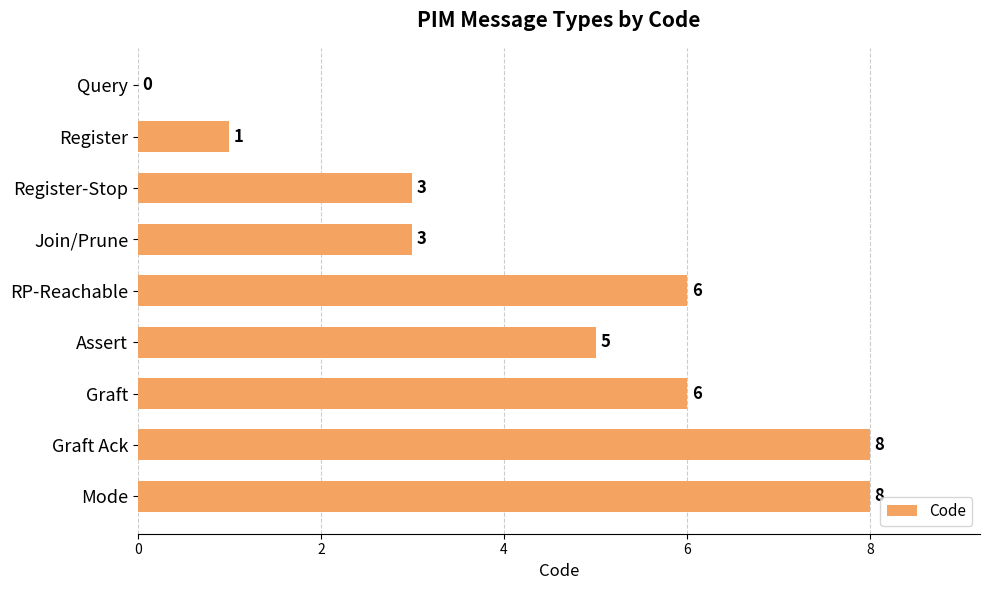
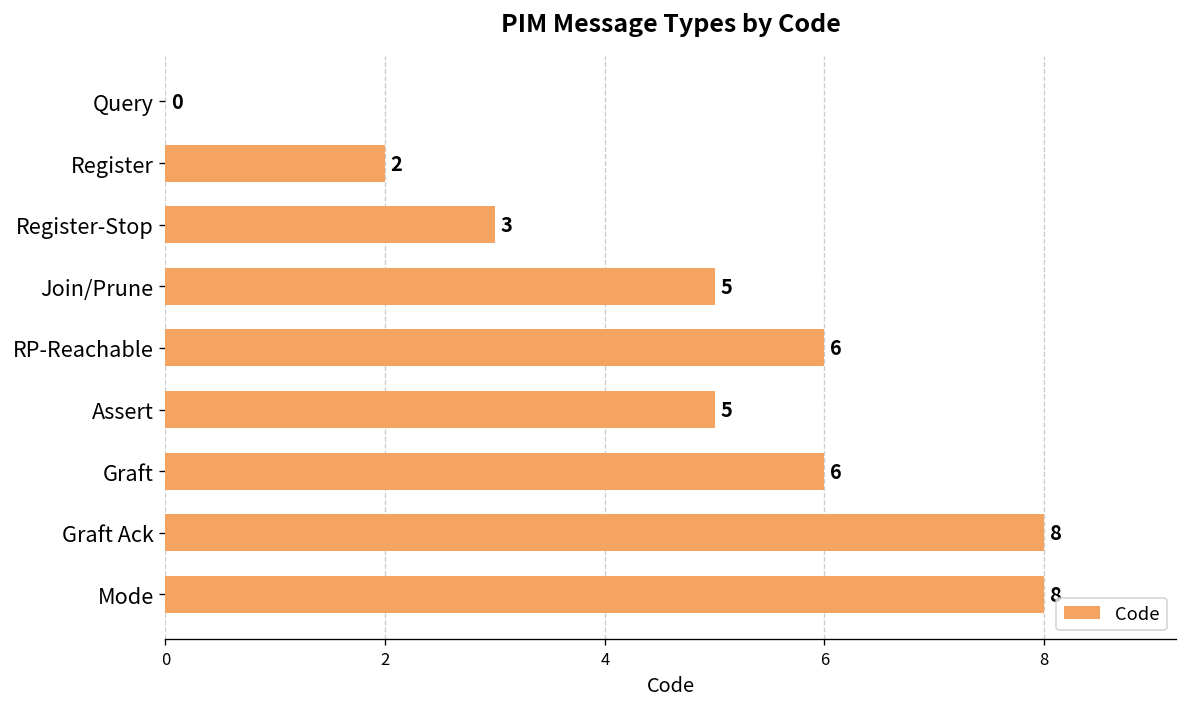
  {
    "Query": 0,
-   "Register": 1,
+   "Register": 2,
    "Register-Stop": 3,
-   "Join/Prune": 3,
+   "Join/Prune": 5,
    "RP-Reachable": 6,
    "Assert": 5,
    "Graft": 6,
    "Graft Ack": 8
  }
